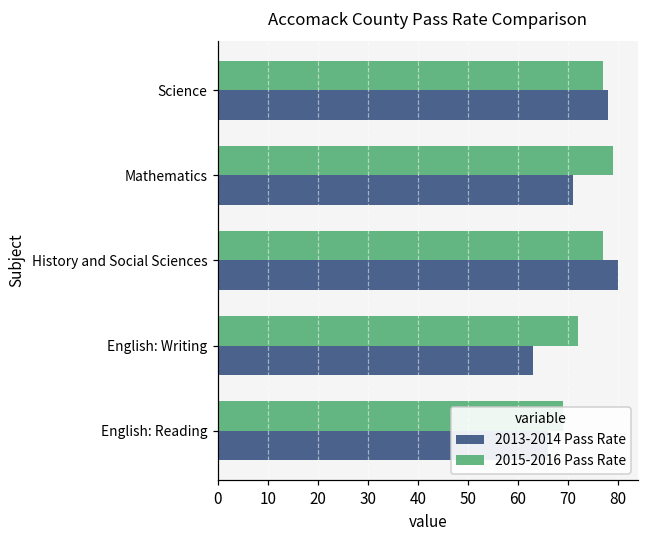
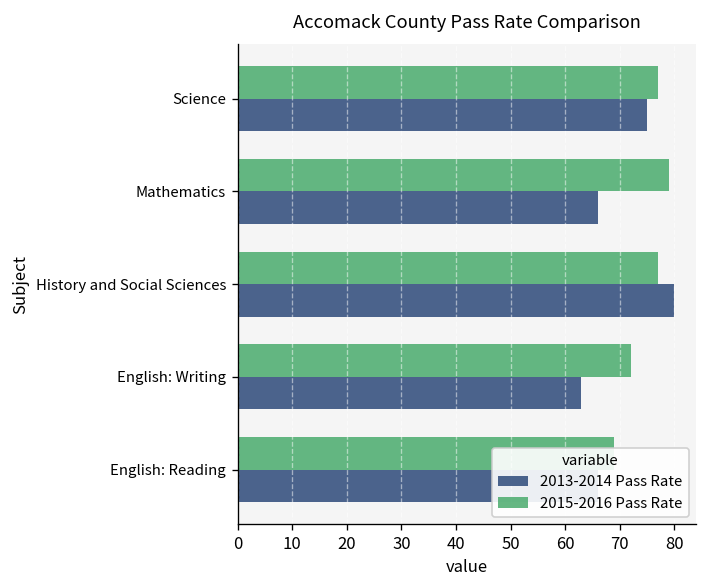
  {
    "2013-2014 Pass Rate": {
-     "Science": 78,
-     "Mathematics": 71,
+     "Science": 75,
+     "Mathematics": 66,
      "History and Social Sciences": 80,
      "English: Writing": 63
    },
    "2015-2016 Pass Rate": {
      "Science": 77,
      "Mathematics": 79,
      "History and Social Sciences": 77,
      "English: Writing": 72
    }
  }
